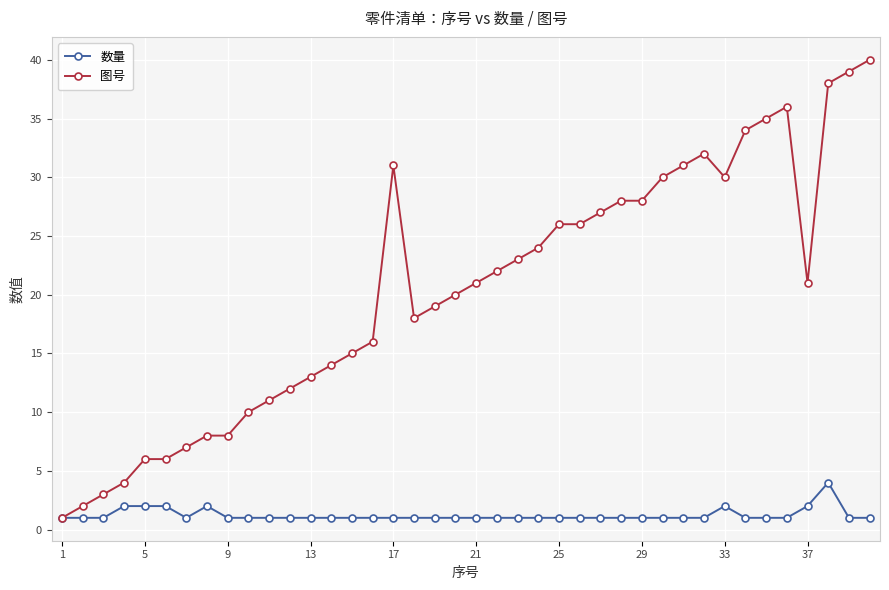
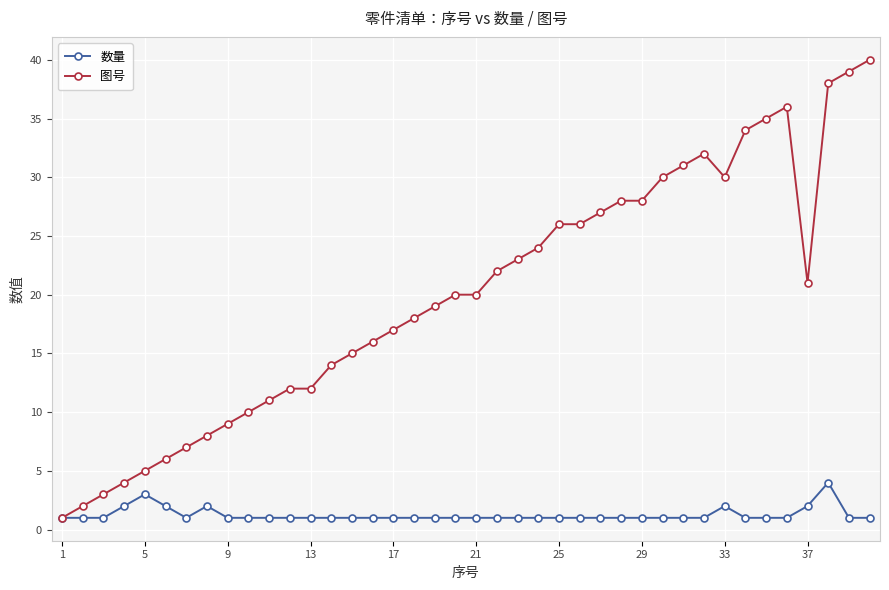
  {
    "数量": {
-     "5": 2,
+     "5": 3,
      "9": 1,
      "13": 1,
      "17": 1,
      "21": 1,
      "25": 1,
      "29": 1,
      "33": 2,
      "37": 2
    },
    "图号": {
-     "5": 6,
-     "9": 8,
-     "13": 13,
-     "17": 31,
-     "21": 21,
+     "5": 5,
+     "9": 9,
+     "13": 12,
+     "17": 17,
+     "21": 20,
      "25": 26,
      "29": 28,
      "33": 30,
      "37": 21
    }
  }
